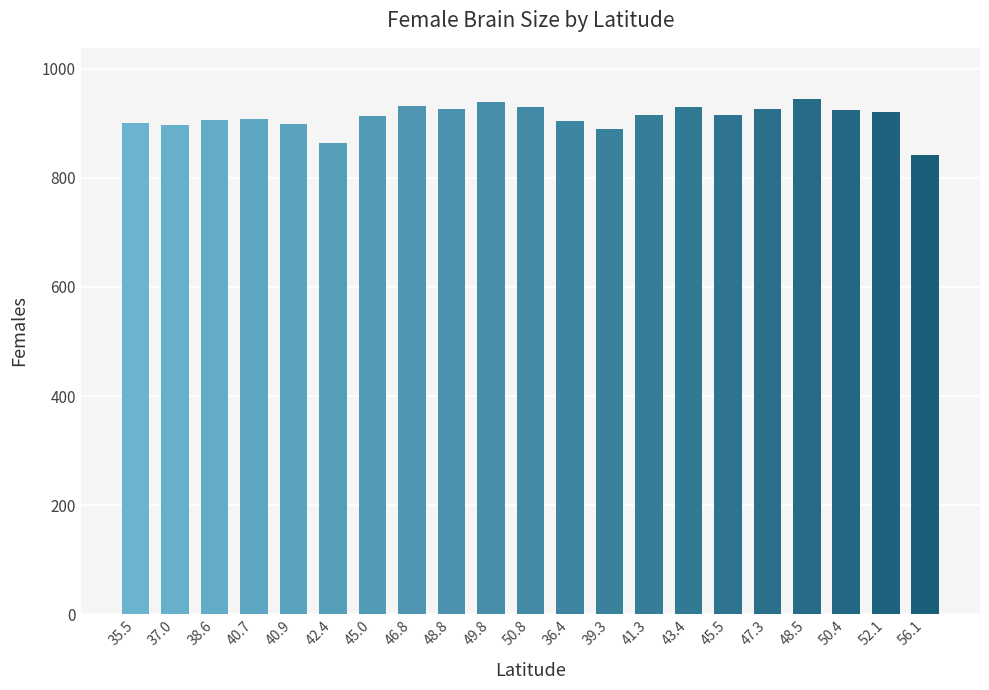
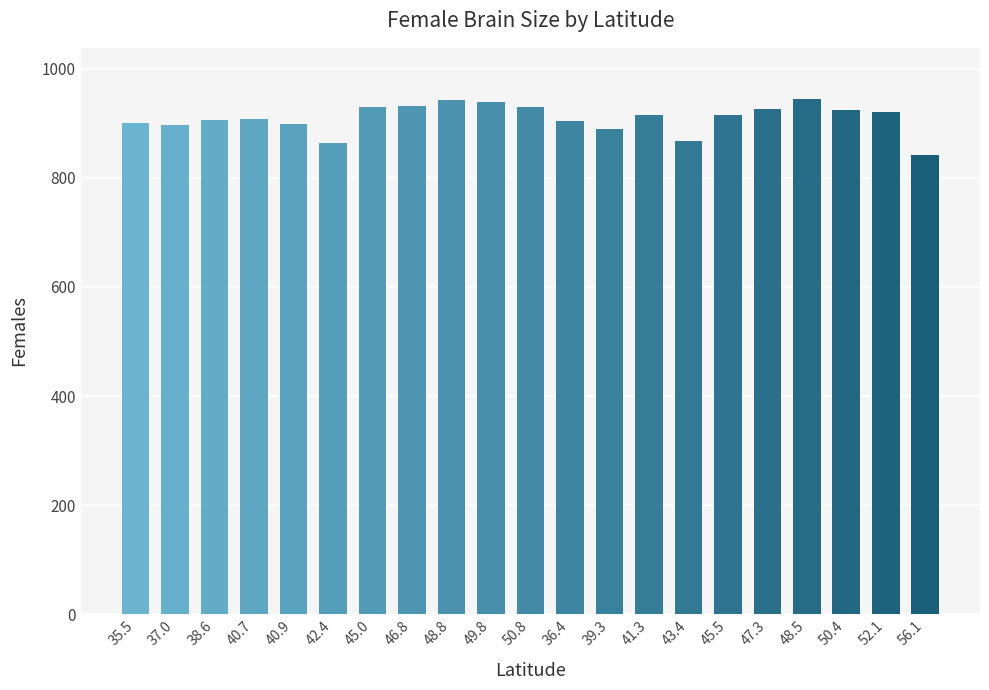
  {
    "35.5": 900,
    "37.0": 900,
    "38.6": 910,
    "40.7": 910,
    "40.9": 900,
    "42.4": 860,
-   "45.0": 910,
+   "45.0": 930,
    "46.8": 930,
-   "48.8": 930,
+   "48.8": 940,
    "49.8": 940,
    "50.8": 930,
    "36.4": 910,
    "39.3": 890,
    "41.3": 920,
-   "43.4": 930,
+   "43.4": 870,
    "45.5": 920,
    "47.3": 930,
    "48.5": 940,
    "50.4": 930,
    "52.1": 920,
    "56.1": 840
  }
